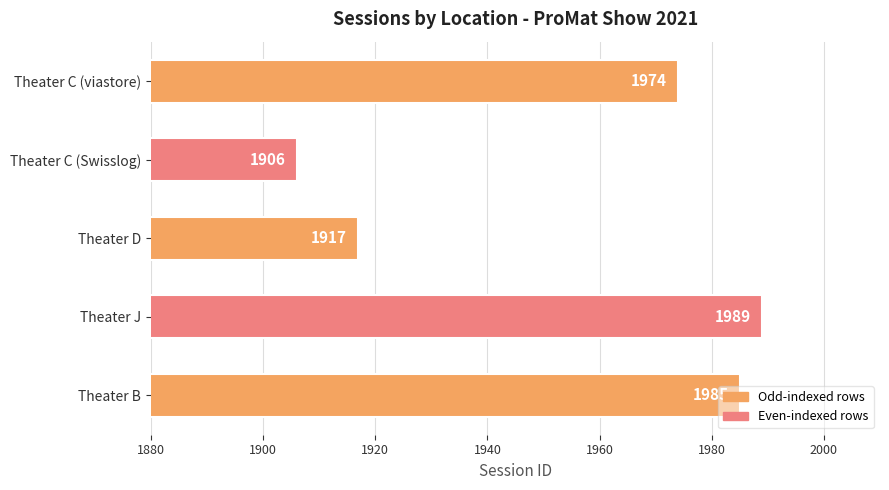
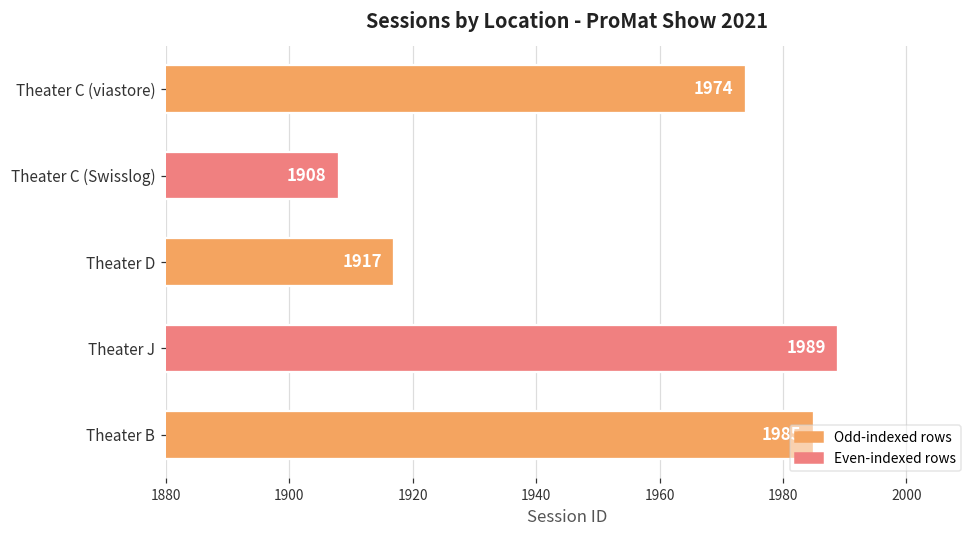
  {
    "Theater C (viastore)": 1974,
-   "Theater C (Swisslog)": 1906,
+   "Theater C (Swisslog)": 1908,
    "Theater D": 1917,
    "Theater J": 1989
  }
